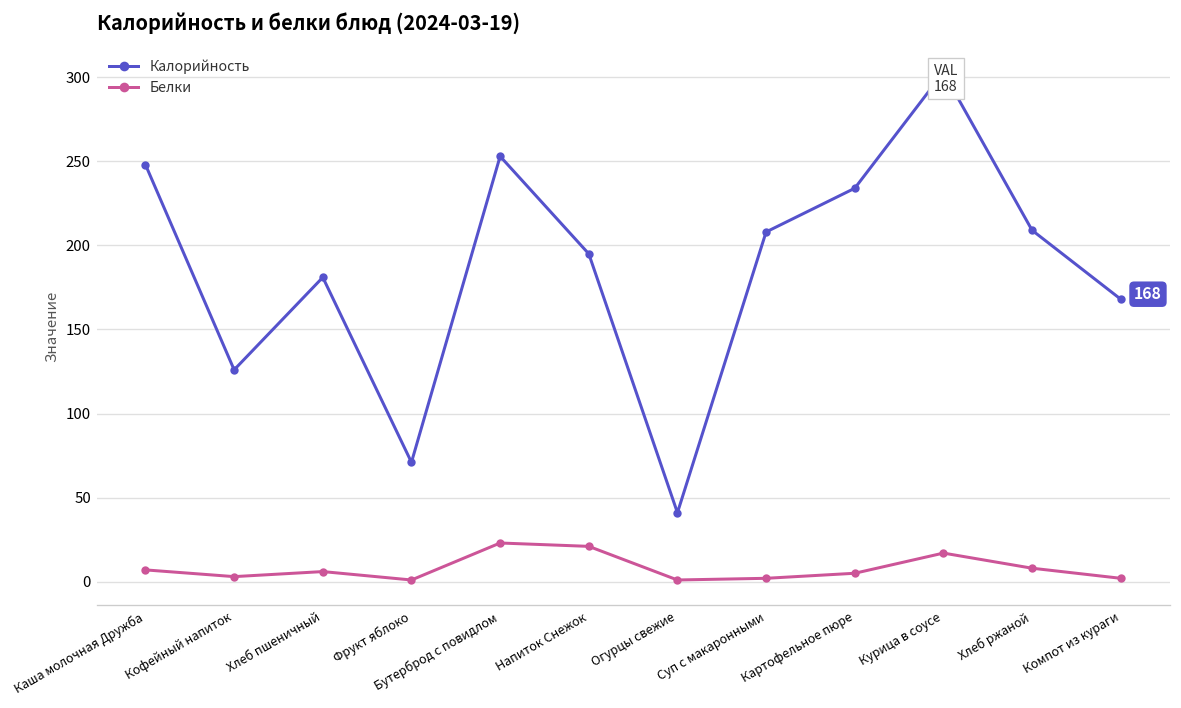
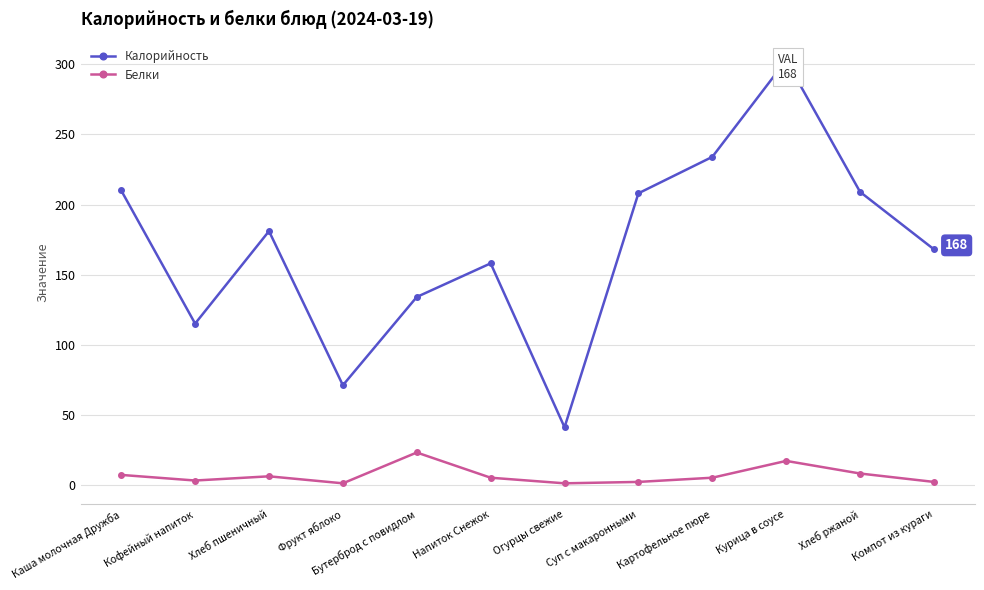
  {
    "Калорийность": {
-     "Каша молочная Дружба": 248,
-     "Кофейный напиток": 126,
+     "Каша молочная Дружба": 210,
+     "Кофейный напиток": 115,
      "Хлеб пшеничный": 181,
      "Фрукт яблоко": 71,
-     "Бутерброд с повидлом": 253,
-     "Напиток Снежок": 195,
+     "Бутерброд с повидлом": 134,
+     "Напиток Снежок": 158,
      "Огурцы свежие": 41,
      "Суп с макаронными": 208,
      "Картофельное пюре": 234,
      "Хлеб ржаной": 209
    },
    "Белки": {
      "Каша молочная Дружба": 7,
      "Кофейный напиток": 3,
      "Хлеб пшеничный": 6,
      "Фрукт яблоко": 1,
      "Бутерброд с повидлом": 23,
-     "Напиток Снежок": 21,
+     "Напиток Снежок": 5,
      "Огурцы свежие": 1,
      "Суп с макаронными": 2,
      "Картофельное пюре": 5,
      "Курица в соусе": 17,
      "Хлеб ржаной": 8,
      "Компот из кураги": 2
    }
  }
